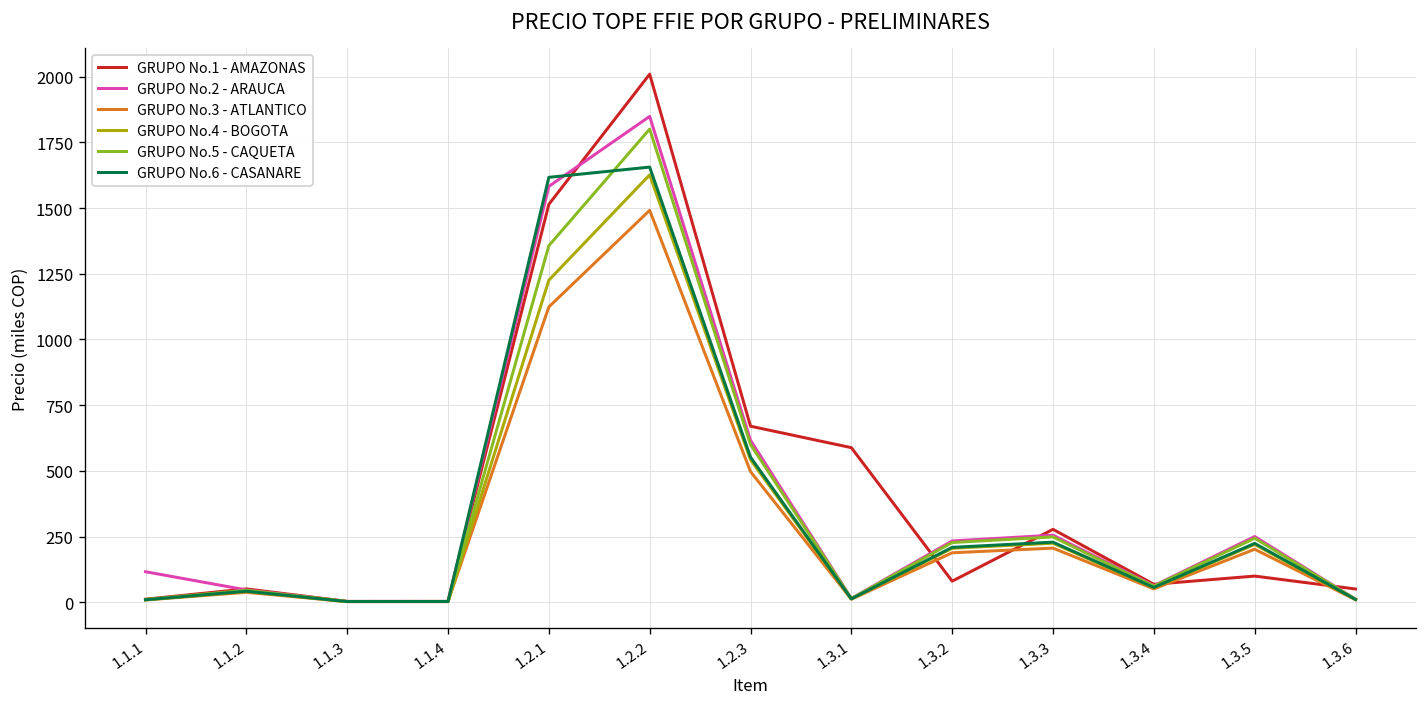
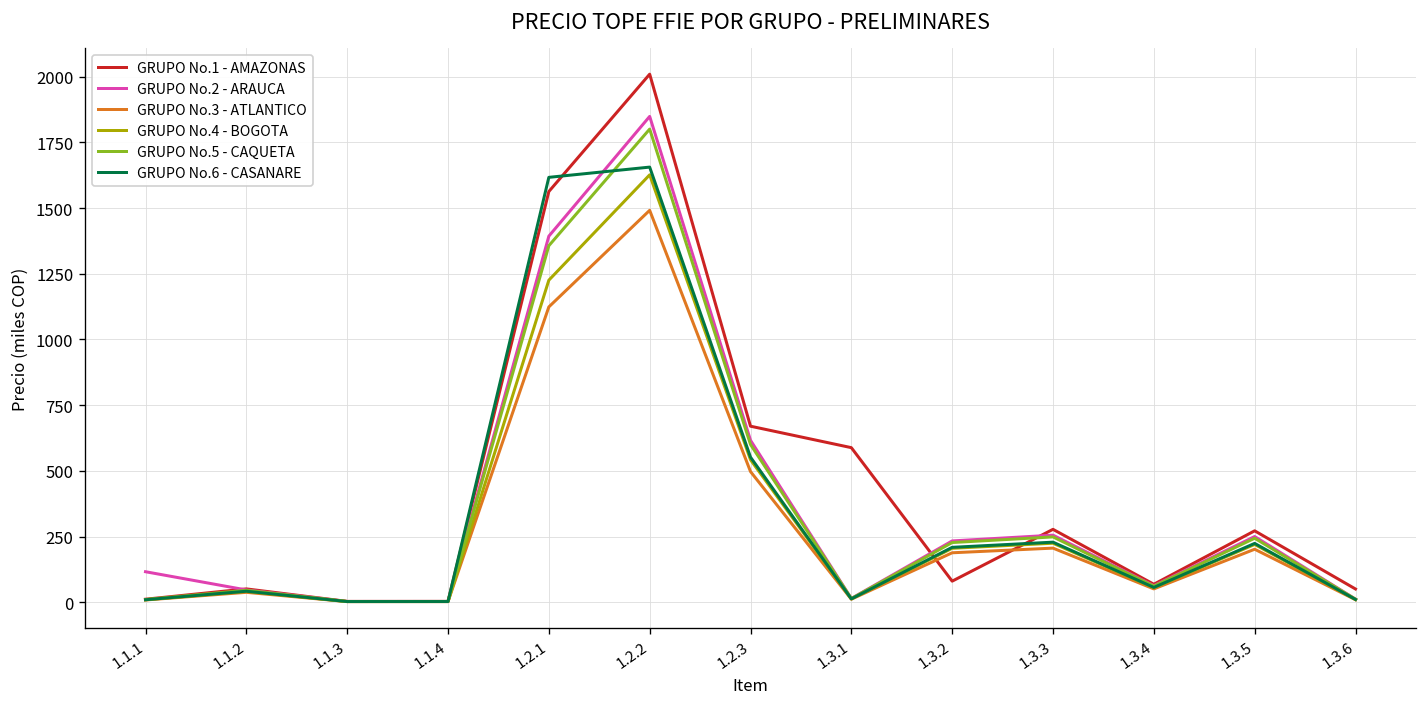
  {
    "GRUPO No.1 - AMAZONAS": {
-     "1.2.1": 1510,
+     "1.2.1": 1560,
      "1.2.2": 2010,
      "1.2.3": 670,
      "1.3.1": 590,
      "1.3.2": 80,
      "1.3.3": 280,
-     "1.3.5": 100,
+     "1.3.5": 270,
      "1.3.6": 50
    },
    "GRUPO No.2 - ARAUCA": {
      "1.1.1": 120,
-     "1.2.1": 1580,
+     "1.2.1": 1390,
      "1.2.2": 1850,
      "1.2.3": 620
    },
    "GRUPO No.3 - ATLANTICO": {
      "1.2.1": 1120,
      "1.2.2": 1490,
      "1.2.3": 500,
      "1.3.2": 190,
      "1.3.3": 210,
      "1.3.5": 200
    },
    "GRUPO No.6 - CASANARE": {
      "1.2.1": 1620,
      "1.2.2": 1660
    }
  }
